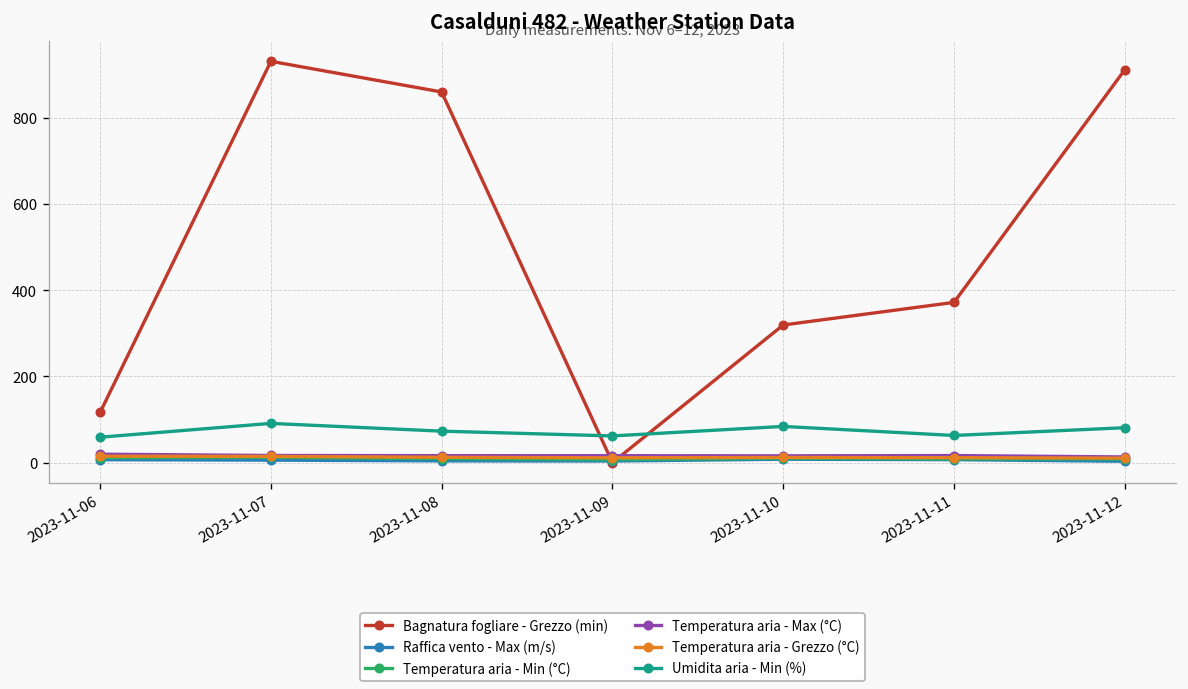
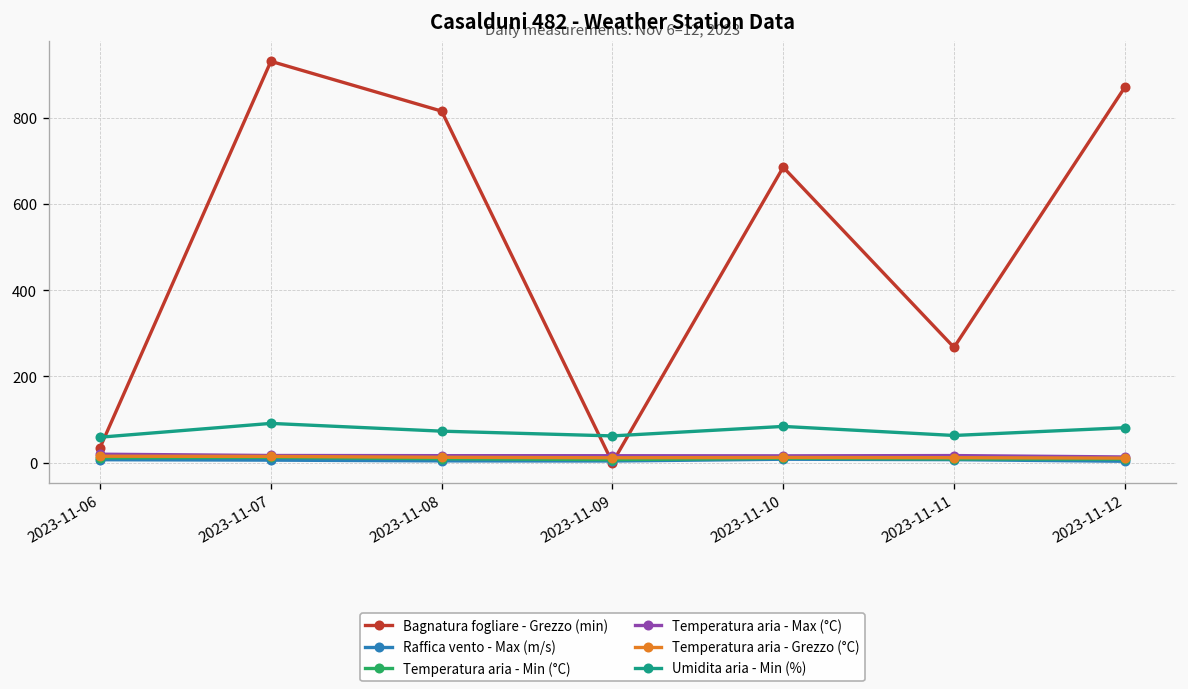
  {
    "Bagnatura fogliare - Grezzo (min)": {
-     "2023-11-06": 120,
+     "2023-11-06": 40,
      "2023-11-07": 930,
-     "2023-11-08": 860,
-     "2023-11-10": 320,
-     "2023-11-11": 370,
-     "2023-11-12": 910
+     "2023-11-08": 820,
+     "2023-11-10": 690,
+     "2023-11-11": 270,
+     "2023-11-12": 870
    }
  }
